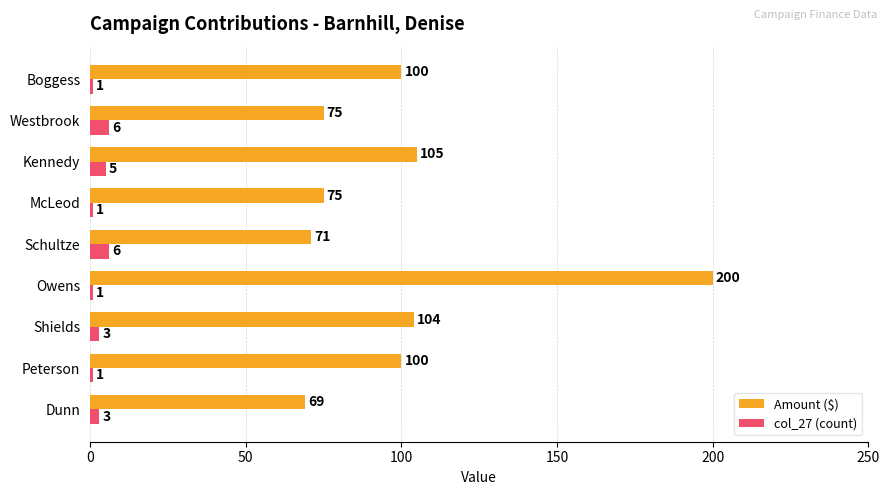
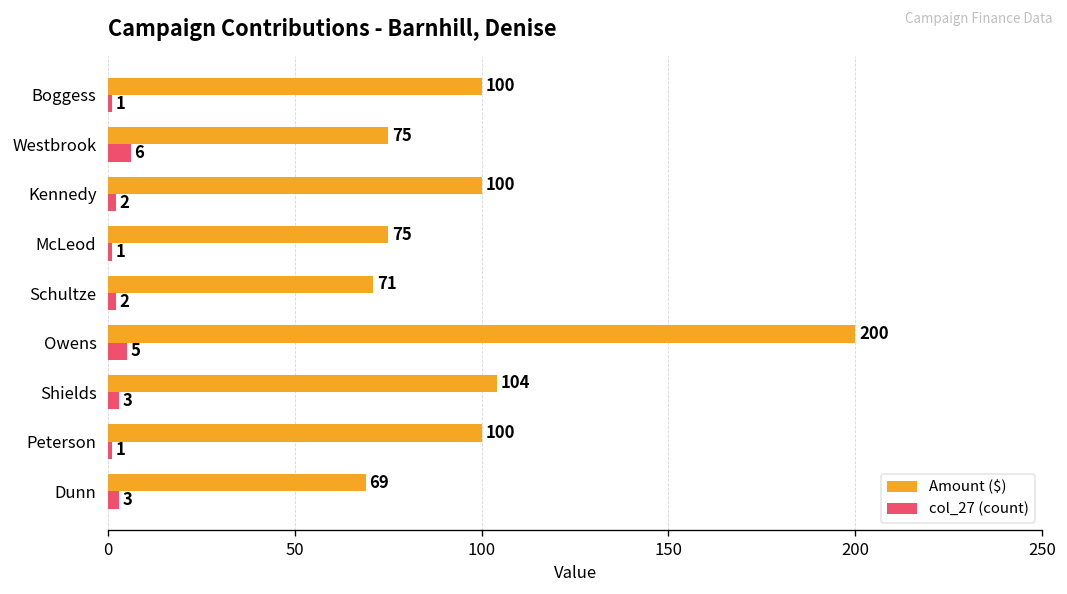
  {
    "Amount ($)": {
      "Boggess": 100,
      "Westbrook": 75,
-     "Kennedy": 105,
+     "Kennedy": 100,
      "McLeod": 75,
      "Schultze": 71,
      "Owens": 200,
      "Shields": 104,
      "Peterson": 100,
      "Dunn": 69
    },
    "col_27 (count)": {
      "Boggess": 1,
      "Westbrook": 6,
-     "Kennedy": 5,
+     "Kennedy": 2,
      "McLeod": 1,
-     "Schultze": 6,
-     "Owens": 1,
+     "Schultze": 2,
+     "Owens": 5,
      "Shields": 3,
      "Peterson": 1,
      "Dunn": 3
    }
  }
